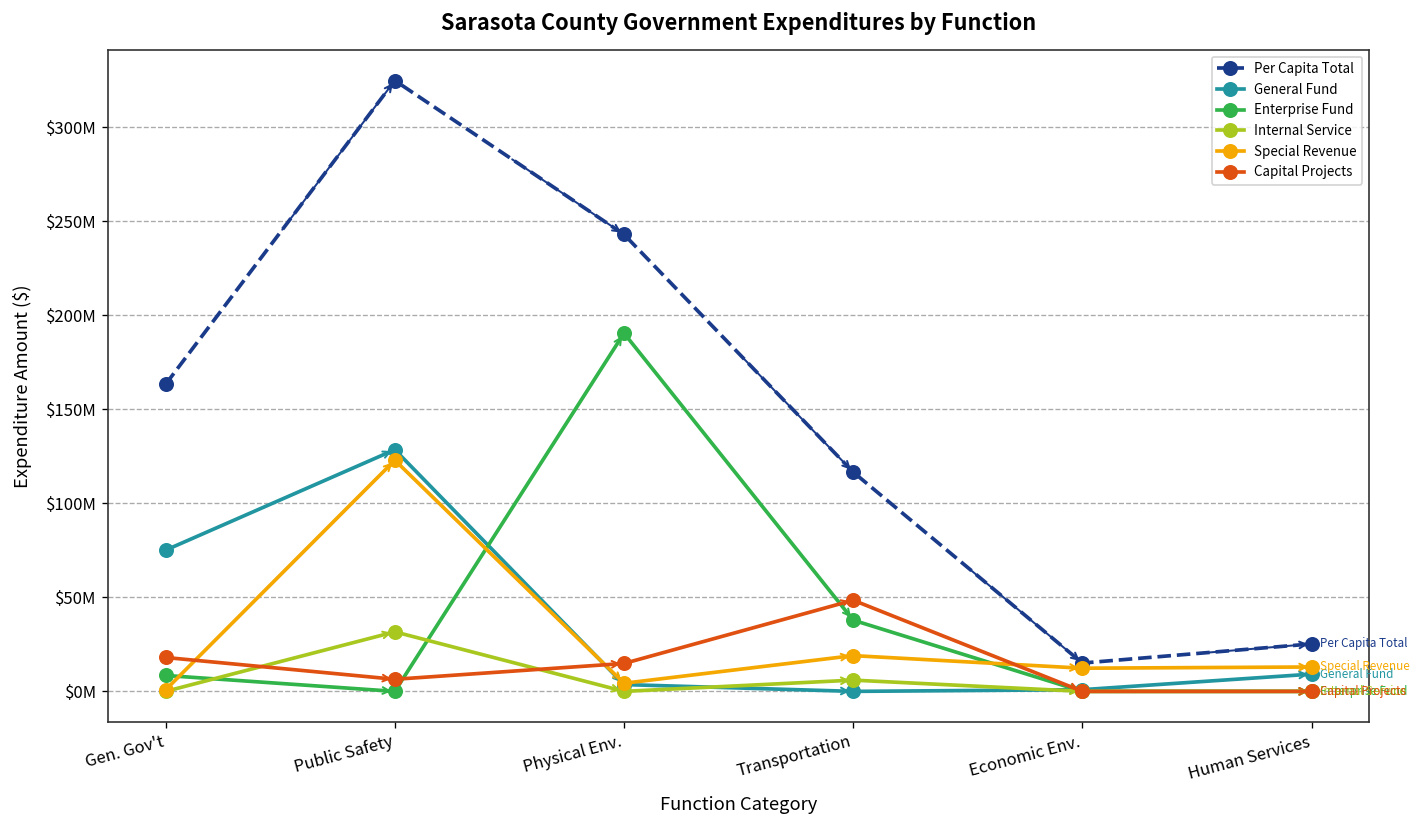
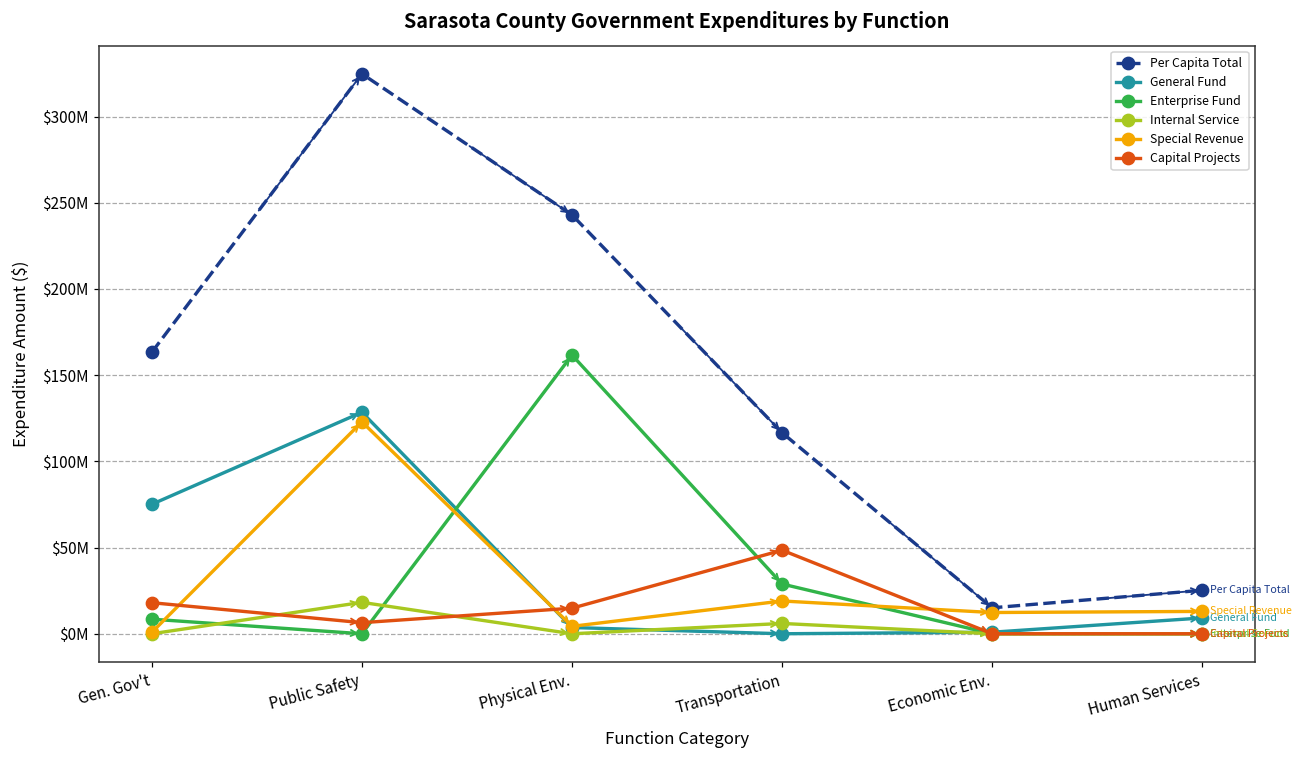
  {
    "Per Capita Total": {
      "Gen. Gov't": "$163000000",
      "Public Safety": "$325000000",
      "Physical Env.": "$243000000",
      "Transportation": "$117000000",
      "Economic Env.": "$15000000",
      "Human Services": "$25000000"
    },
    "General Fund": {
      "Gen. Gov't": "$75000000",
      "Public Safety": "$129000000",
      "Transportation": "$0",
      "Human Services": "$9000000"
    },
    "Enterprise Fund": {
      "Gen. Gov't": "$8000000",
      "Public Safety": "$0",
-     "Physical Env.": "$190000000",
-     "Transportation": "$38000000"
+     "Physical Env.": "$162000000",
+     "Transportation": "$29000000"
    },
    "Internal Service": {
-     "Public Safety": "$32000000",
+     "Public Safety": "$18000000",
      "Physical Env.": "$0",
      "Transportation": "$6000000"
    },
    "Special Revenue": {
      "Public Safety": "$123000000",
      "Transportation": "$19000000",
      "Economic Env.": "$12000000",
      "Human Services": "$13000000"
    },
    "Capital Projects": {
      "Gen. Gov't": "$18000000",
      "Public Safety": "$6000000",
      "Physical Env.": "$15000000",
      "Transportation": "$48000000"
    }
  }
